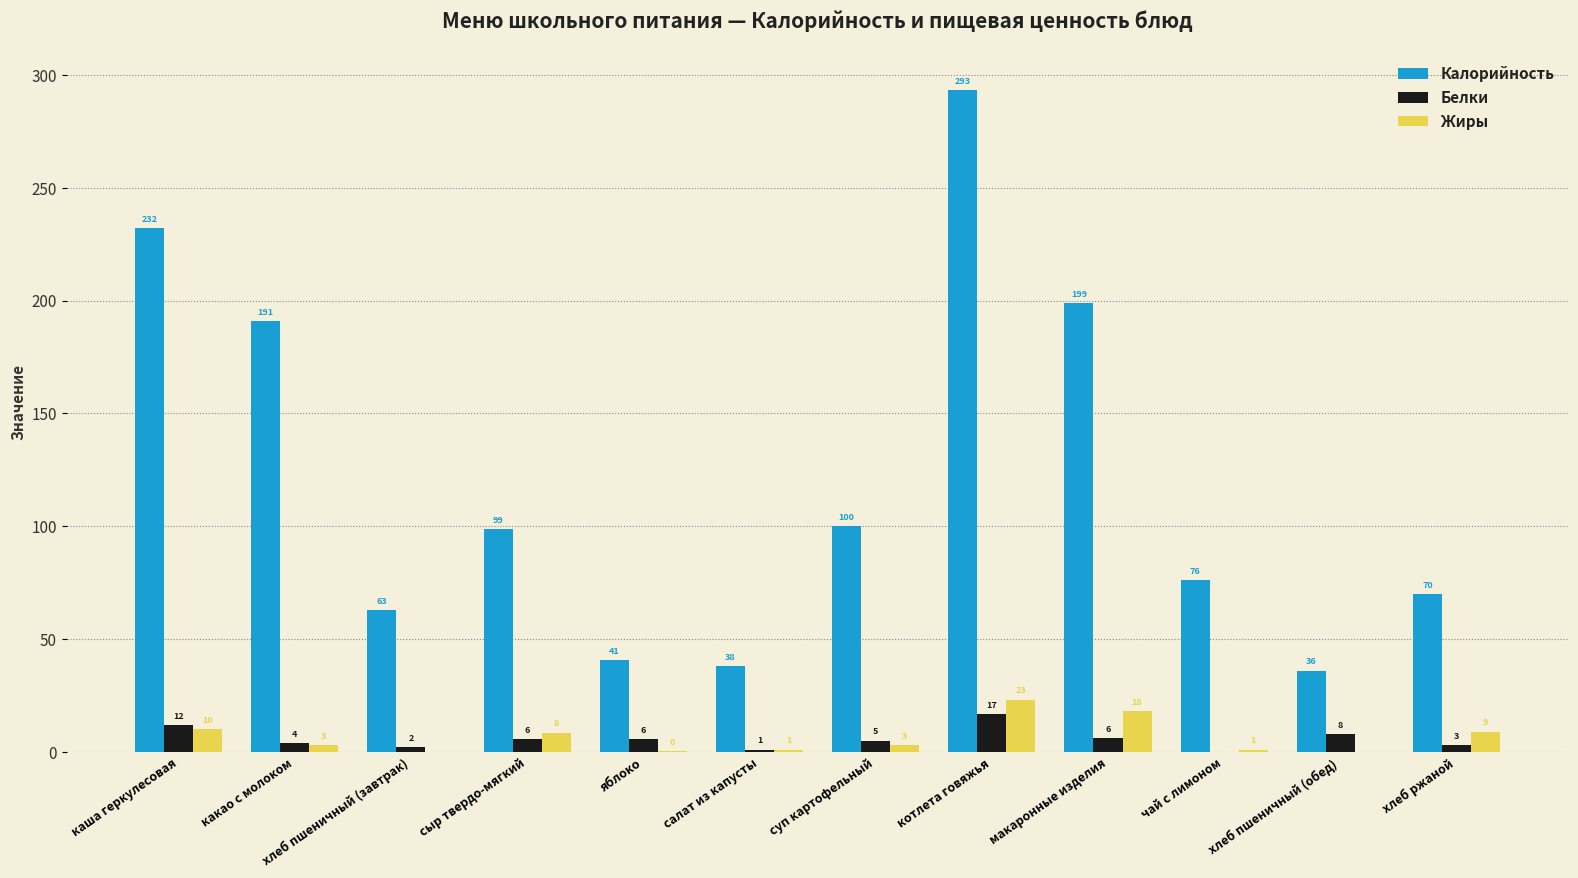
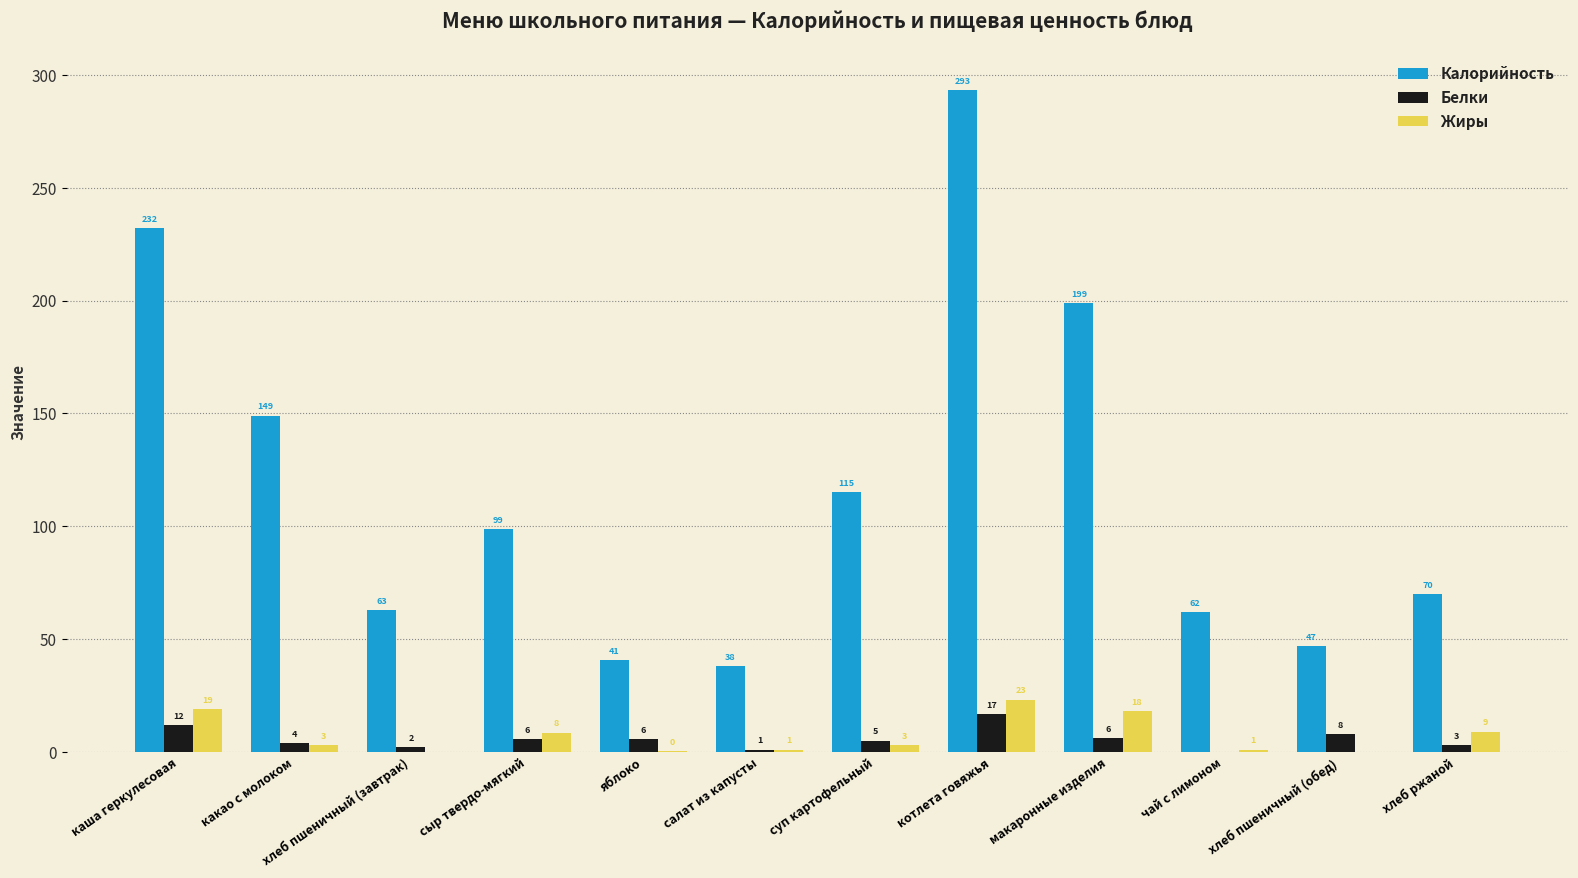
  {
    "Калорийность": {
      "каша геркулесовая": 232,
-     "какао с молоком": 191,
+     "какао с молоком": 149,
      "хлеб пшеничный (завтрак)": 63,
      "сыр твердо-мягкий": 99,
      "яблоко": 41,
      "салат из капусты": 38,
-     "суп картофельный": 100,
+     "суп картофельный": 115,
      "котлета говяжья": 293,
      "макаронные изделия": 199,
-     "чай с лимоном": 76,
-     "хлеб пшеничный (обед)": 36,
+     "чай с лимоном": 62,
+     "хлеб пшеничный (обед)": 47,
      "хлеб ржаной": 70
    },
    "Белки": {
      "каша геркулесовая": 12,
      "какао с молоком": 4,
      "хлеб пшеничный (завтрак)": 2,
      "сыр твердо-мягкий": 6,
      "яблоко": 6,
      "салат из капусты": 1,
      "суп картофельный": 5,
      "котлета говяжья": 17,
      "макаронные изделия": 6,
      "хлеб пшеничный (обед)": 8,
      "хлеб ржаной": 3
    },
    "Жиры": {
-     "каша геркулесовая": 10,
+     "каша геркулесовая": 19,
      "какао с молоком": 3,
      "сыр твердо-мягкий": 8,
      "яблоко": 0,
      "салат из капусты": 1,
      "суп картофельный": 3,
      "котлета говяжья": 23,
      "макаронные изделия": 18,
      "чай с лимоном": 1,
      "хлеб ржаной": 9
    }
  }
